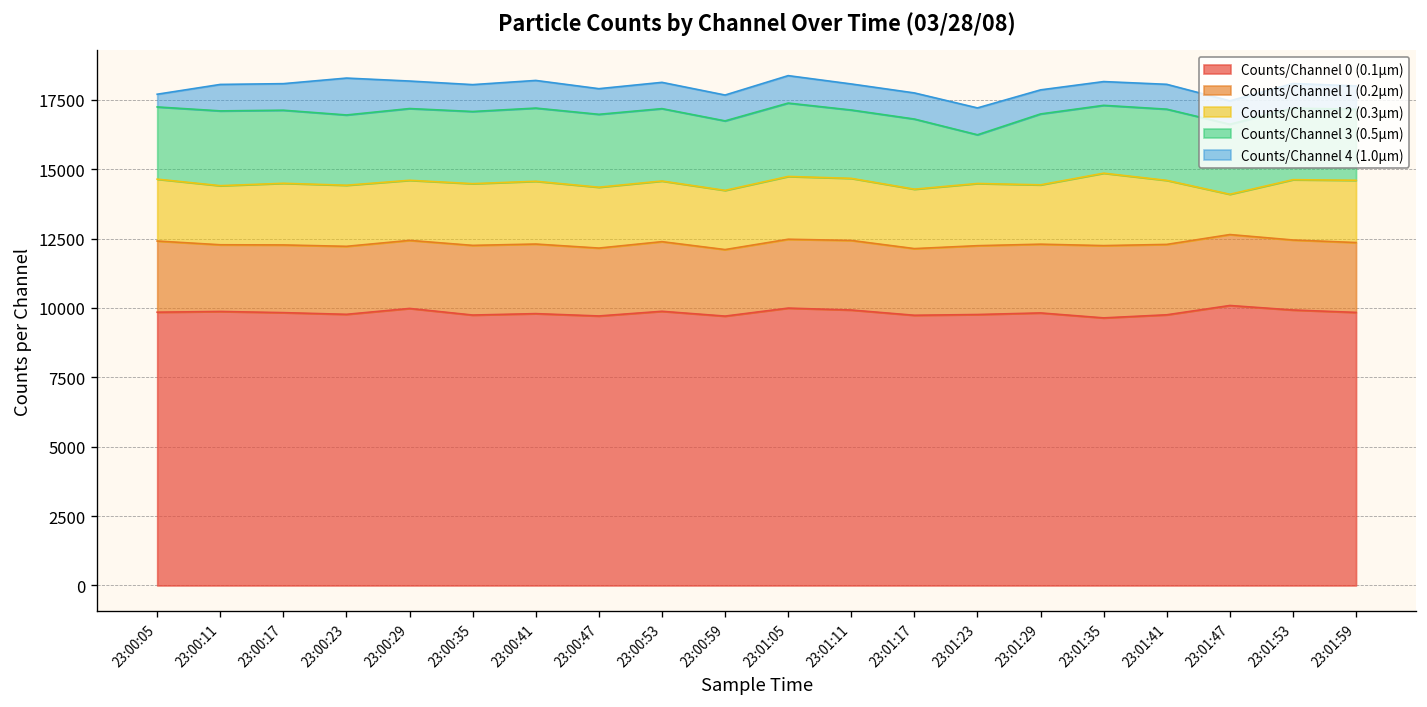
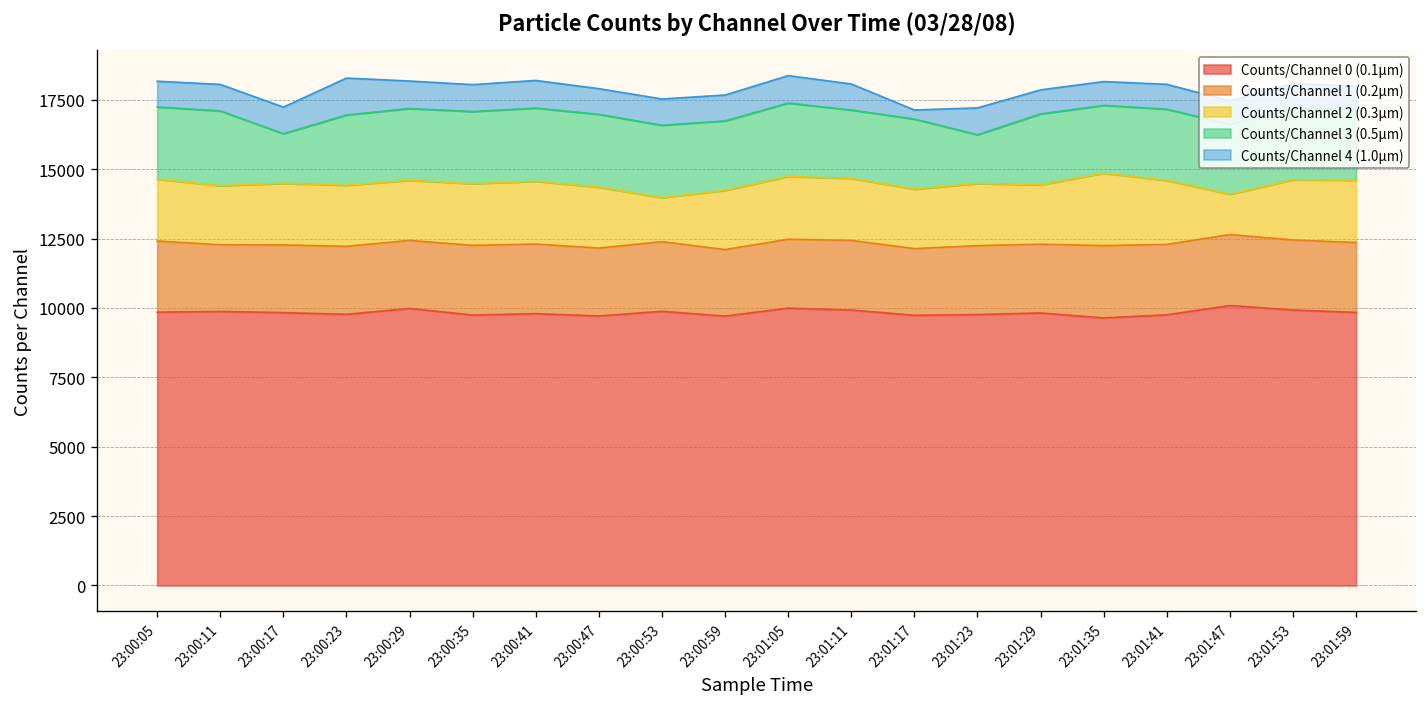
  {
    "Counts/Channel 2 (0.3µm)": {
      "23:00:05": 2200,
      "23:00:11": 2100,
      "23:00:17": 2200,
      "23:00:23": 2200,
      "23:00:29": 2200,
      "23:00:35": 2200,
      "23:00:41": 2300,
      "23:00:47": 2200,
-     "23:00:53": 2200,
+     "23:00:53": 1600,
      "23:00:59": 2100,
      "23:01:05": 2300,
      "23:01:11": 2200,
      "23:01:17": 2100,
      "23:01:23": 2200,
      "23:01:29": 2100,
      "23:01:35": 2600,
      "23:01:41": 2300,
      "23:01:47": 1500,
      "23:01:53": 2200,
      "23:01:59": 2200
    },
    "Counts/Channel 3 (0.5µm)": {
      "23:00:05": 2600,
      "23:00:11": 2700,
-     "23:00:17": 2600,
+     "23:00:17": 1800,
      "23:00:23": 2500,
      "23:00:29": 2600,
      "23:00:35": 2600,
      "23:00:41": 2600,
      "23:00:47": 2600,
      "23:00:53": 2600,
      "23:00:59": 2500,
      "23:01:05": 2600,
      "23:01:11": 2500,
      "23:01:17": 2500,
      "23:01:23": 1800,
      "23:01:29": 2600,
      "23:01:35": 2400,
      "23:01:41": 2600
    },
    "Counts/Channel 4 (1.0µm)": {
-     "23:00:05": 500,
+     "23:00:05": 900,
      "23:00:11": 1000,
      "23:00:17": 1000,
      "23:00:23": 1300,
      "23:00:29": 1000,
      "23:00:35": 1000,
      "23:00:41": 1000,
      "23:00:47": 900,
      "23:00:53": 900,
      "23:00:59": 900,
      "23:01:05": 1000,
      "23:01:11": 900,
-     "23:01:17": 900,
+     "23:01:17": 300,
      "23:01:23": 1000,
      "23:01:29": 900,
      "23:01:35": 900,
      "23:01:41": 900
    }
  }
